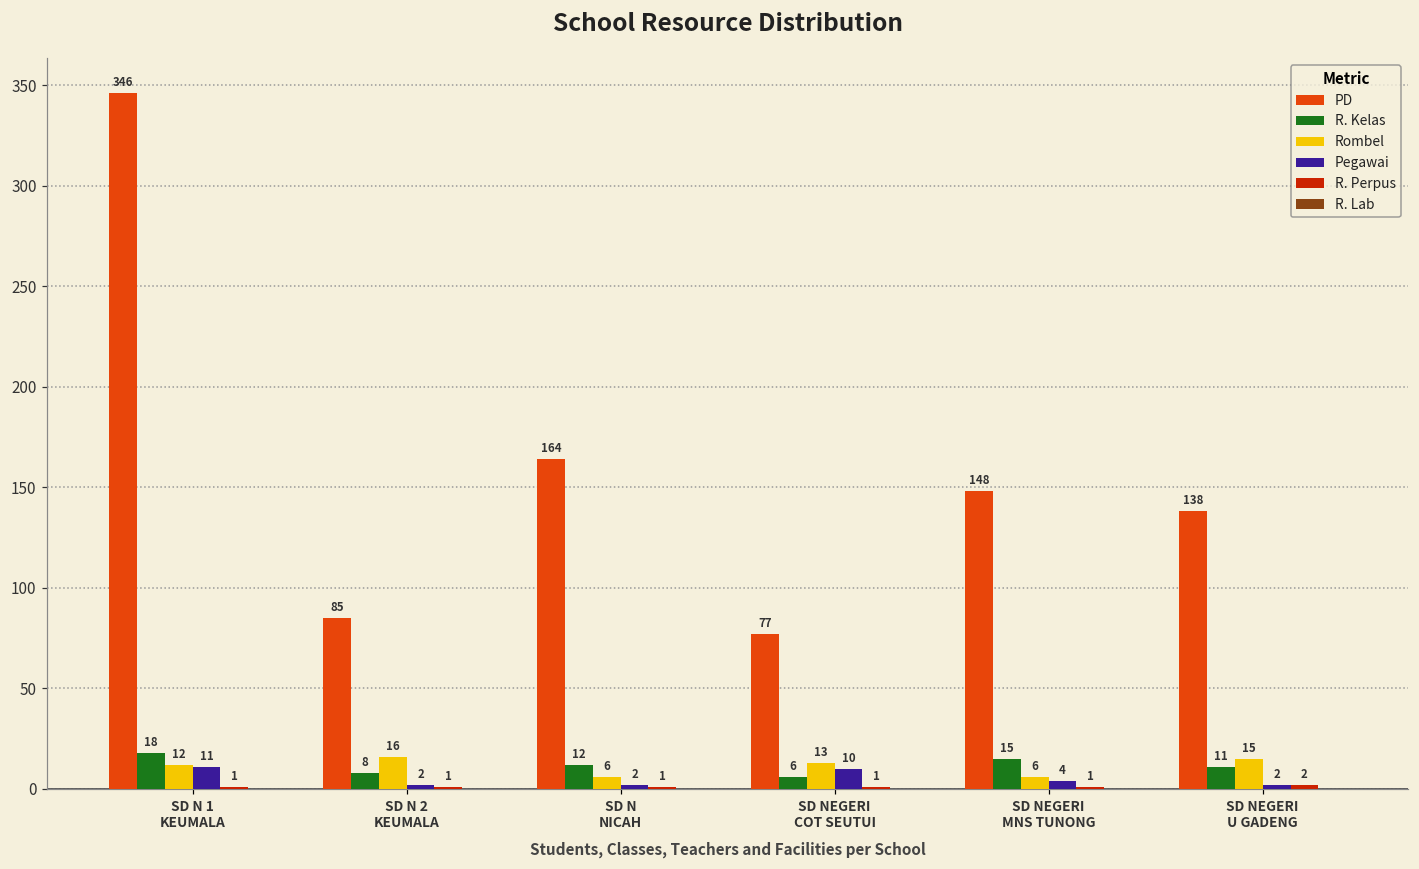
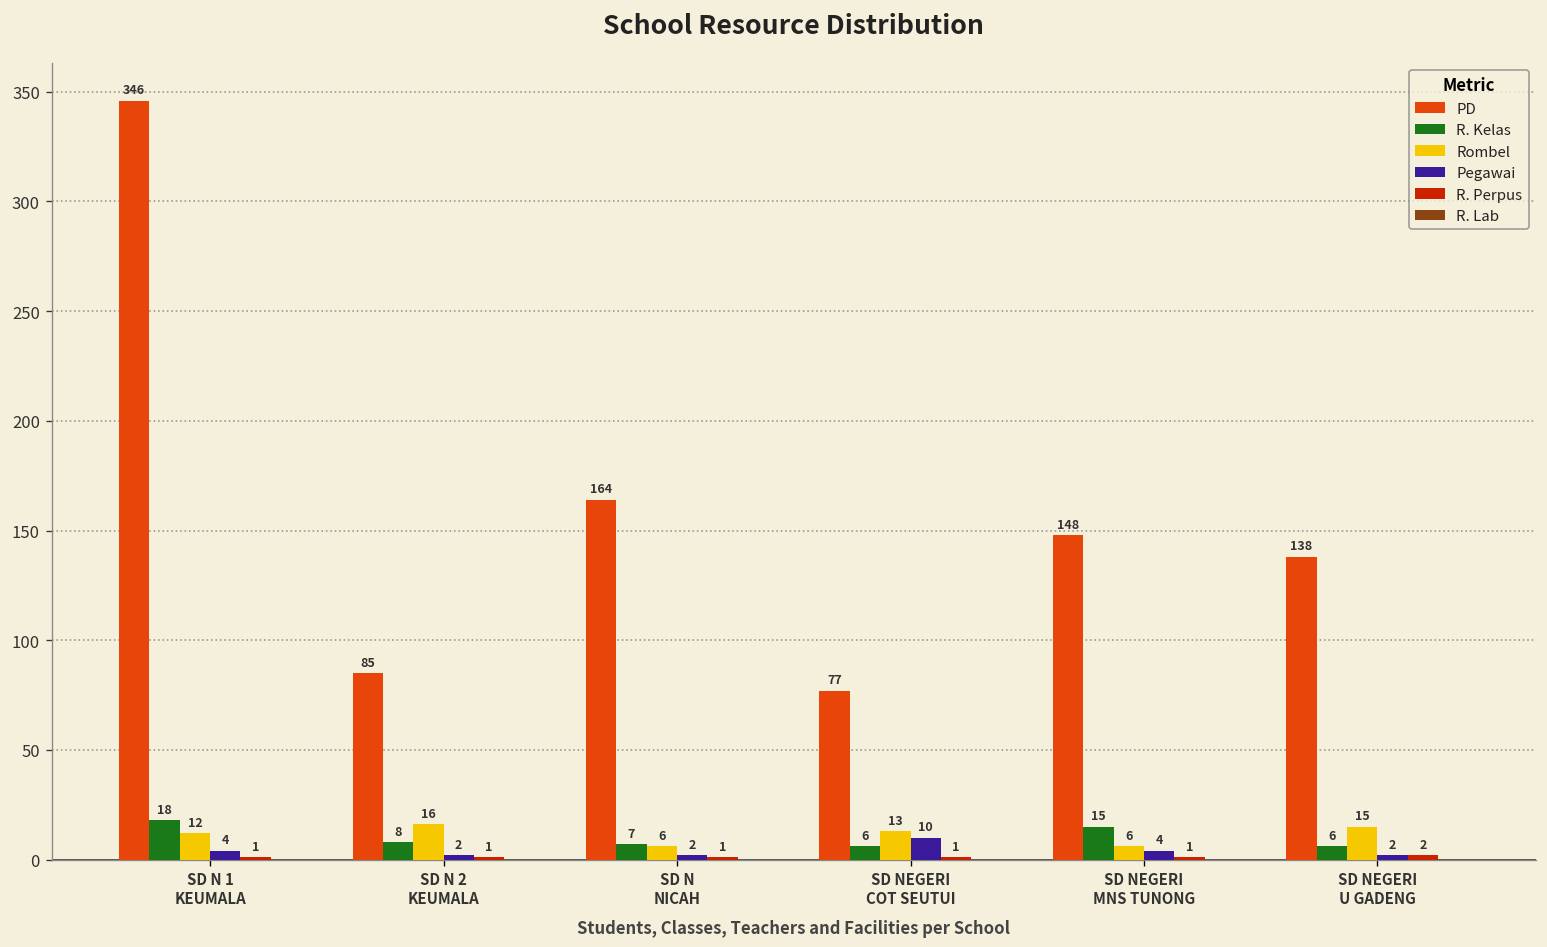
  {
    "R. Kelas": {
      "SD N 1 KEUMALA": 18,
      "SD N 2 KEUMALA": 8,
-     "SD N NICAH": 12,
+     "SD N NICAH": 7,
      "SD NEGERI COT SEUTUI": 6,
      "SD NEGERI MNS TUNONG": 15,
-     "SD NEGERI U GADENG": 11
+     "SD NEGERI U GADENG": 6
    },
    "Rombel": {
      "SD N 1 KEUMALA": 12,
      "SD N 2 KEUMALA": 16,
      "SD N NICAH": 6,
      "SD NEGERI COT SEUTUI": 13,
      "SD NEGERI MNS TUNONG": 6,
      "SD NEGERI U GADENG": 15
    },
    "Pegawai": {
-     "SD N 1 KEUMALA": 11,
+     "SD N 1 KEUMALA": 4,
      "SD N 2 KEUMALA": 2,
      "SD N NICAH": 2,
      "SD NEGERI COT SEUTUI": 10,
      "SD NEGERI MNS TUNONG": 4,
      "SD NEGERI U GADENG": 2
    },
    "R. Lab": {
      "SD N 1 KEUMALA": 0,
      "SD N 2 KEUMALA": 0,
      "SD N NICAH": 0,
      "SD NEGERI COT SEUTUI": 0,
      "SD NEGERI MNS TUNONG": 0,
      "SD NEGERI U GADENG": 0
    }
  }
